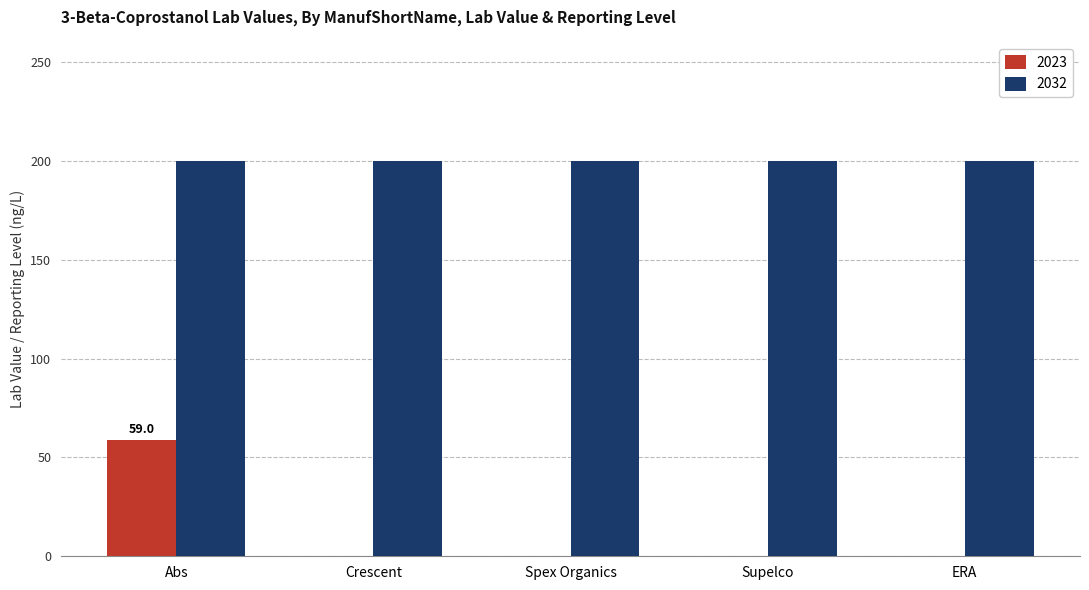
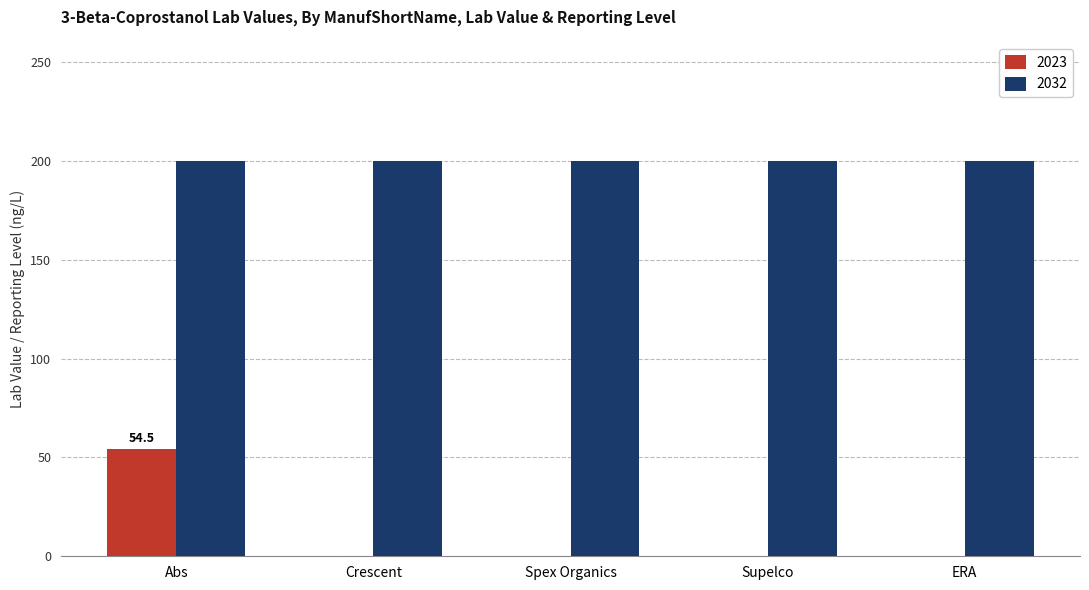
  {
    "2023": {
-     "Abs": 59.0
+     "Abs": 54.5
    },
    "2032": {
      "Abs": 200,
      "Crescent": 200,
      "Spex Organics": 200,
      "Supelco": 200,
      "ERA": 200
    }
  }
